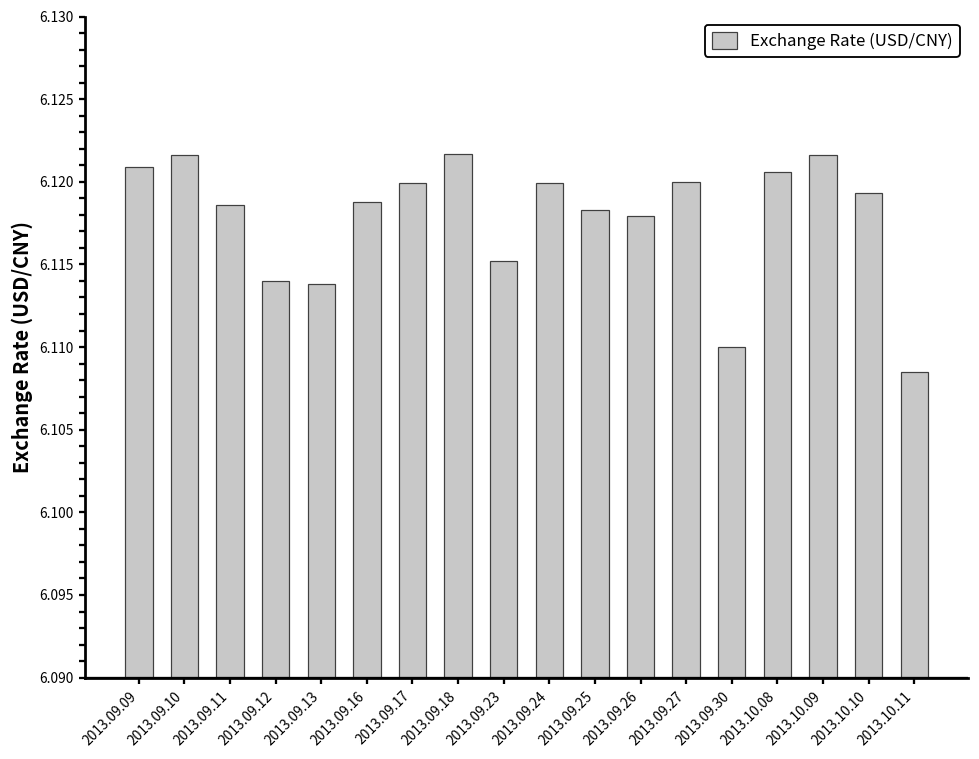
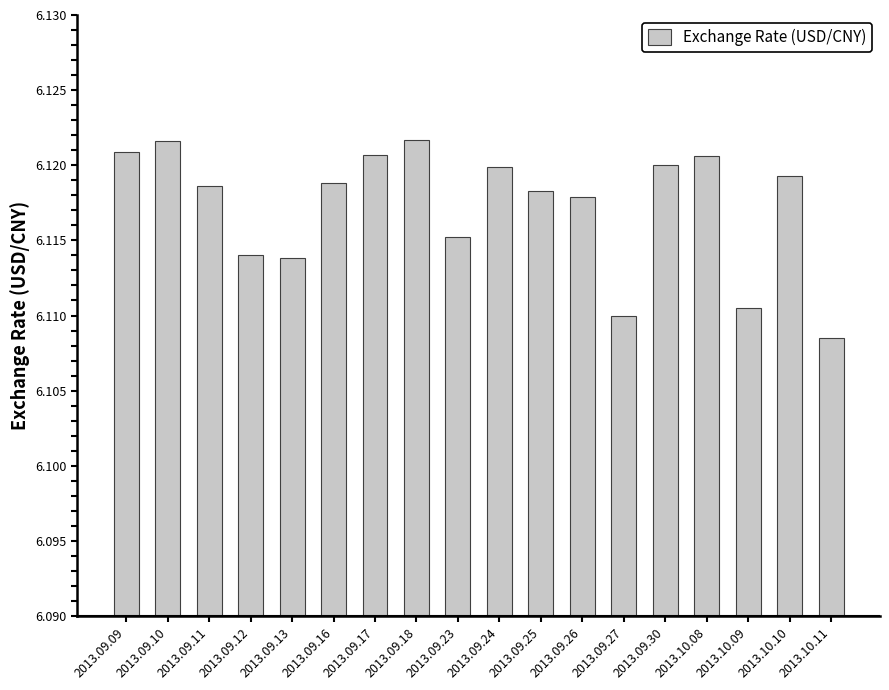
  {
    "2013.09.09": 6.1209,
    "2013.09.10": 6.1216,
    "2013.09.11": 6.1186,
    "2013.09.12": 6.1140,
    "2013.09.13": 6.1138,
    "2013.09.16": 6.1188,
-   "2013.09.17": 6.1199,
+   "2013.09.17": 6.1207,
    "2013.09.18": 6.1217,
    "2013.09.23": 6.1152,
    "2013.09.24": 6.1199,
    "2013.09.25": 6.1183,
    "2013.09.26": 6.1179,
-   "2013.09.27": 6.12,
-   "2013.09.30": 6.11,
+   "2013.09.27": 6.11,
+   "2013.09.30": 6.12,
    "2013.10.08": 6.1206,
-   "2013.10.09": 6.1216,
+   "2013.10.09": 6.1105,
    "2013.10.10": 6.1193,
    "2013.10.11": 6.1085
  }
